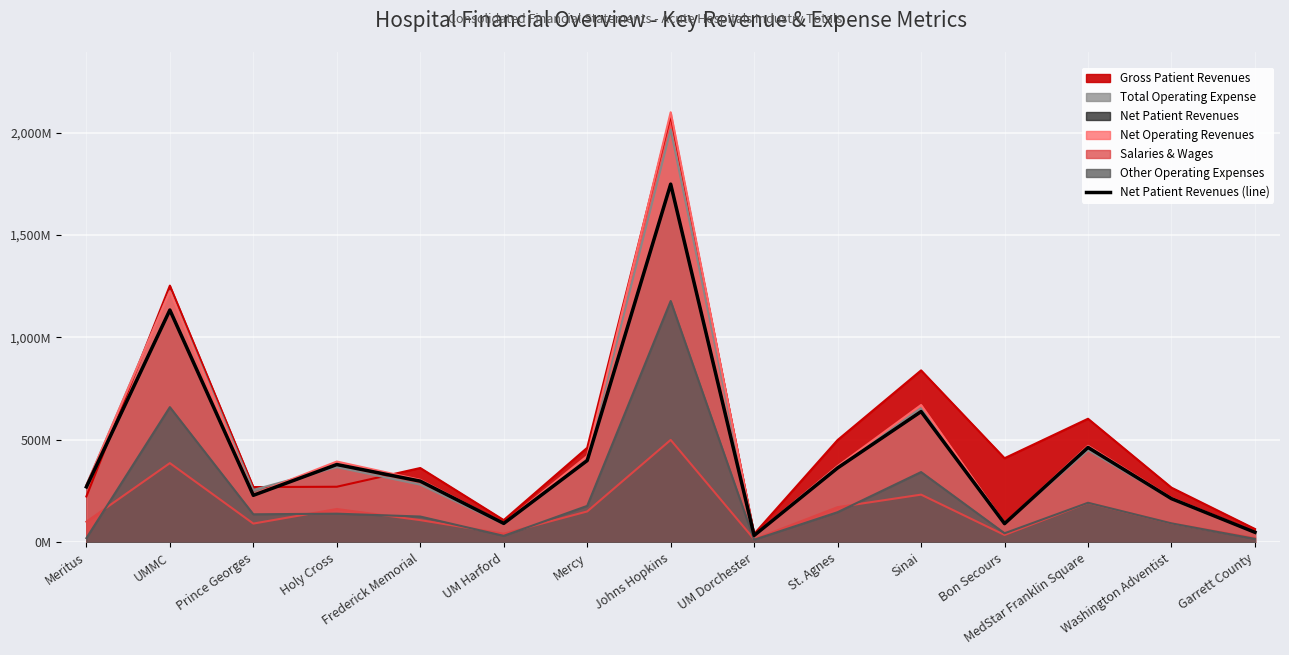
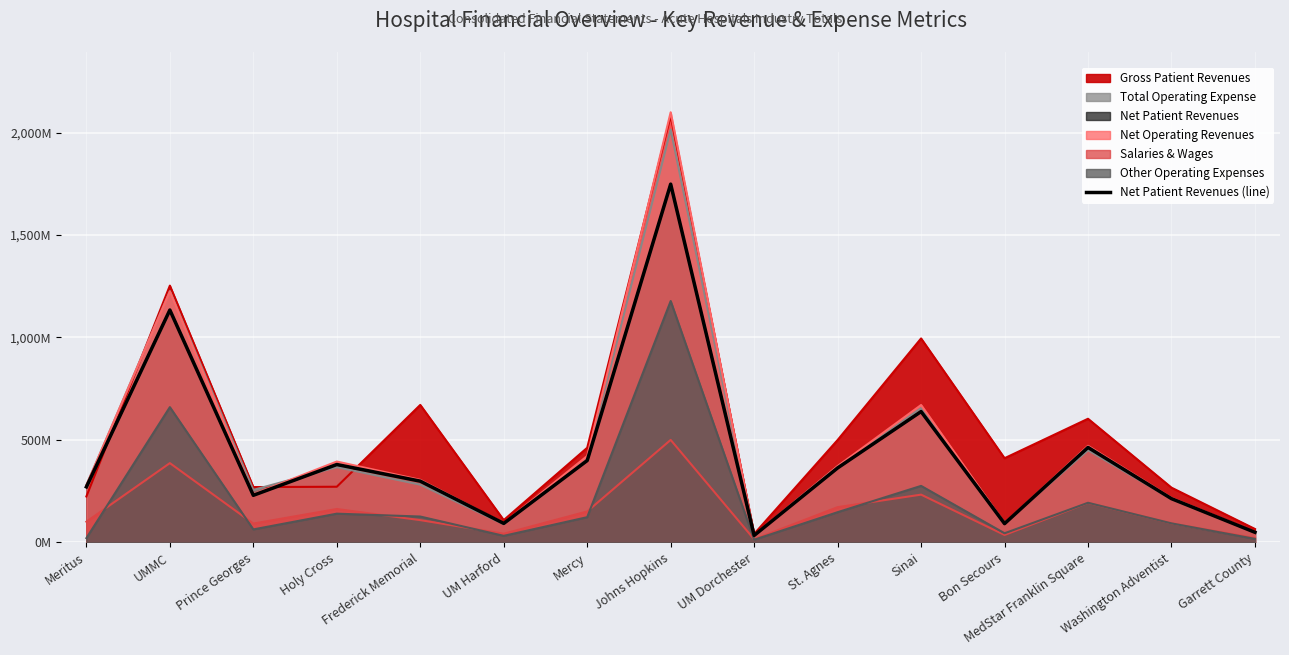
  {
    "Gross Patient Revenues": {
      "Meritus": "220,000,000",
      "UMMC": "1,250,000,000",
      "Prince Georges": "270,000,000",
      "Holy Cross": "270,000,000",
-     "Frederick Memorial": "360,000,000",
+     "Frederick Memorial": "670,000,000",
      "UM Harford": "110,000,000",
      "Mercy": "460,000,000",
      "Johns Hopkins": "2,080,000,000",
      "St. Agnes": "500,000,000",
-     "Sinai": "840,000,000",
+     "Sinai": "1,000,000,000",
      "Bon Secours": "410,000,000",
      "MedStar Franklin Square": "600,000,000",
      "Washington Adventist": "270,000,000",
      "Garrett County": "70,000,000"
    },
    "Total Operating Expense": {
      "Prince Georges": "260,000,000",
      "Holy Cross": "370,000,000",
      "Frederick Memorial": "280,000,000",
      "Johns Hopkins": "2,010,000,000",
      "Sinai": "660,000,000",
      "MedStar Franklin Square": "450,000,000"
    },
    "Net Patient Revenues": {
      "UMMC": "1,130,000,000",
      "Holy Cross": "380,000,000",
      "Johns Hopkins": "1,750,000,000",
      "Sinai": "640,000,000"
    },
    "Other Operating Expenses": {
      "Meritus": "20,000,000",
      "UMMC": "660,000,000",
-     "Prince Georges": "140,000,000",
+     "Prince Georges": "60,000,000",
      "Holy Cross": "140,000,000",
      "Frederick Memorial": "130,000,000",
-     "Mercy": "180,000,000",
+     "Mercy": "120,000,000",
      "Johns Hopkins": "1,180,000,000",
      "St. Agnes": "150,000,000",
-     "Sinai": "340,000,000"
+     "Sinai": "280,000,000"
    }
  }
